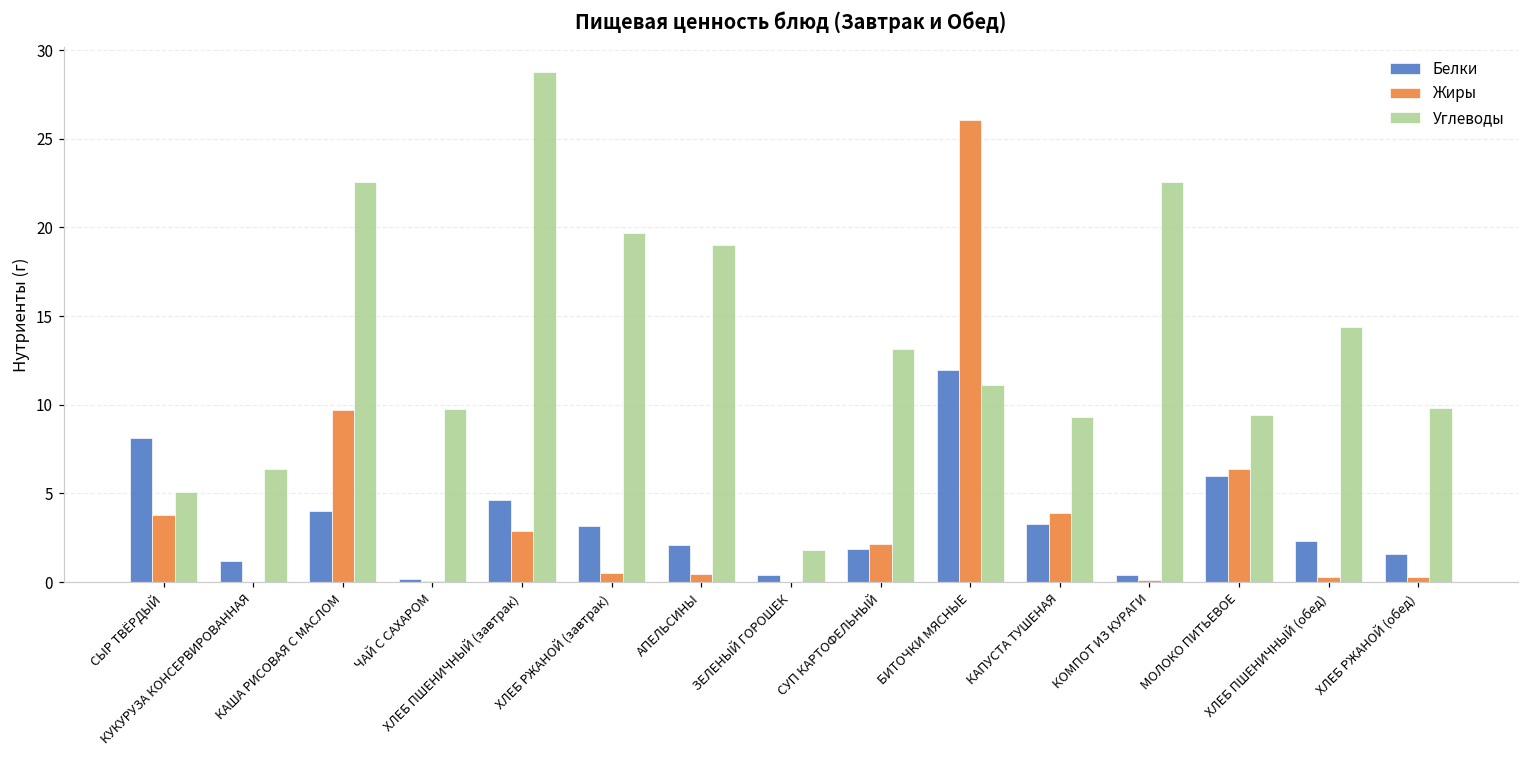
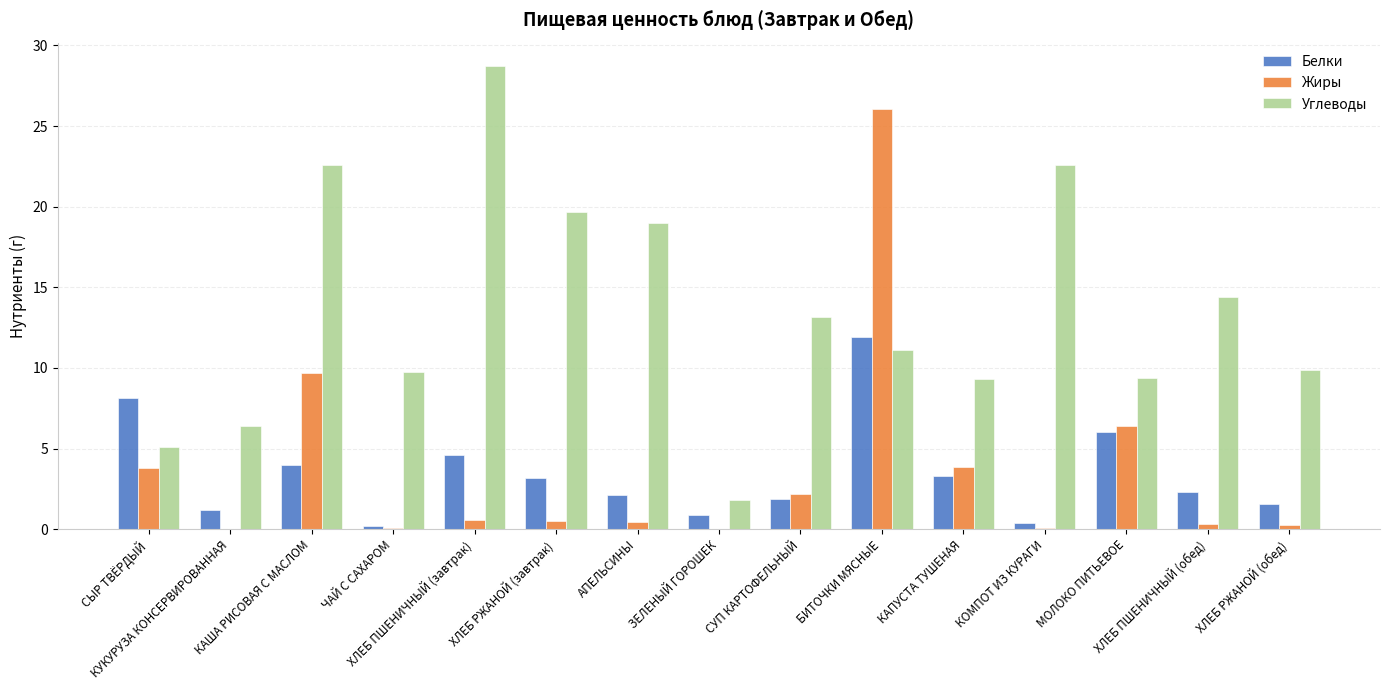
  {
    "Белки": {
      "СЫР ТВЁРДЫЙ": 8.1,
      "КУКУРУЗА КОНСЕРВИРОВАННАЯ": 1.2,
      "КАША РИСОВАЯ С МАСЛОМ": 4.0,
      "ЧАЙ С САХАРОМ": 0.2,
      "ХЛЕБ ПШЕНИЧНЫЙ (завтрак)": 4.6,
      "ХЛЕБ РЖАНОЙ (завтрак)": 3.2,
      "АПЕЛЬСИНЫ": 2.1,
-     "ЗЕЛЕНЫЙ ГОРОШЕК": 0.4,
+     "ЗЕЛЕНЫЙ ГОРОШЕК": 0.9,
      "СУП КАРТОФЕЛЬНЫЙ": 1.9,
      "БИТОЧКИ МЯСНЫЕ": 11.9,
      "КАПУСТА ТУШЕНАЯ": 3.3,
      "КОМПОТ ИЗ КУРАГИ": 0.4,
      "МОЛОКО ПИТЬЕВОЕ": 6.0,
      "ХЛЕБ ПШЕНИЧНЫЙ (обед)": 2.3,
      "ХЛЕБ РЖАНОЙ (обед)": 1.6
    },
    "Жиры": {
      "СЫР ТВЁРДЫЙ": 3.8,
      "КУКУРУЗА КОНСЕРВИРОВАННАЯ": 0.0,
      "КАША РИСОВАЯ С МАСЛОМ": 9.7,
-     "ХЛЕБ ПШЕНИЧНЫЙ (завтрак)": 2.9,
+     "ХЛЕБ ПШЕНИЧНЫЙ (завтрак)": 0.6,
      "ХЛЕБ РЖАНОЙ (завтрак)": 0.5,
      "АПЕЛЬСИНЫ": 0.5,
      "ЗЕЛЕНЫЙ ГОРОШЕК": 0.0,
      "СУП КАРТОФЕЛЬНЫЙ": 2.2,
      "БИТОЧКИ МЯСНЫЕ": 26.1,
      "КАПУСТА ТУШЕНАЯ": 3.9,
      "МОЛОКО ПИТЬЕВОЕ": 6.4,
      "ХЛЕБ ПШЕНИЧНЫЙ (обед)": 0.3,
      "ХЛЕБ РЖАНОЙ (обед)": 0.3
    },
    "Углеводы": {
      "СЫР ТВЁРДЫЙ": 5.1,
      "КУКУРУЗА КОНСЕРВИРОВАННАЯ": 6.4,
      "КАША РИСОВАЯ С МАСЛОМ": 22.6,
      "ЧАЙ С САХАРОМ": 9.8,
      "ХЛЕБ ПШЕНИЧНЫЙ (завтрак)": 28.7,
      "ХЛЕБ РЖАНОЙ (завтрак)": 19.7,
      "АПЕЛЬСИНЫ": 19.0,
      "ЗЕЛЕНЫЙ ГОРОШЕК": 1.8,
      "СУП КАРТОФЕЛЬНЫЙ": 13.2,
      "БИТОЧКИ МЯСНЫЕ": 11.1,
      "КАПУСТА ТУШЕНАЯ": 9.3,
      "КОМПОТ ИЗ КУРАГИ": 22.6,
      "МОЛОКО ПИТЬЕВОЕ": 9.4,
      "ХЛЕБ ПШЕНИЧНЫЙ (обед)": 14.4,
      "ХЛЕБ РЖАНОЙ (обед)": 9.8
    }
  }
